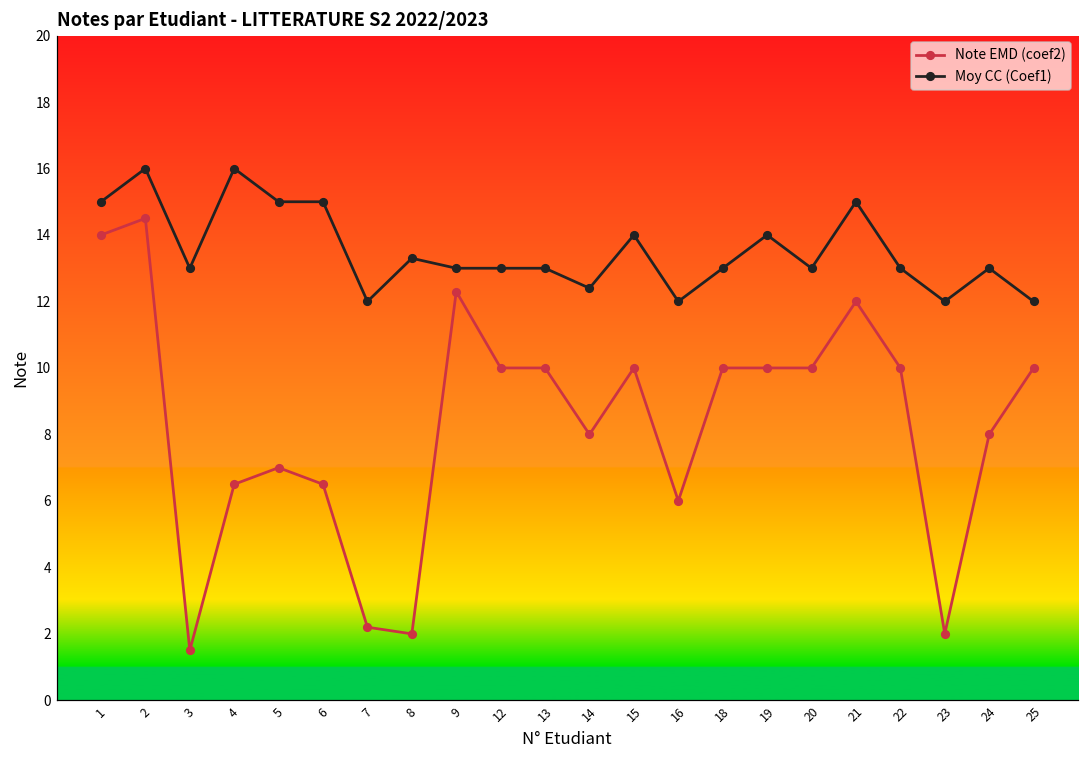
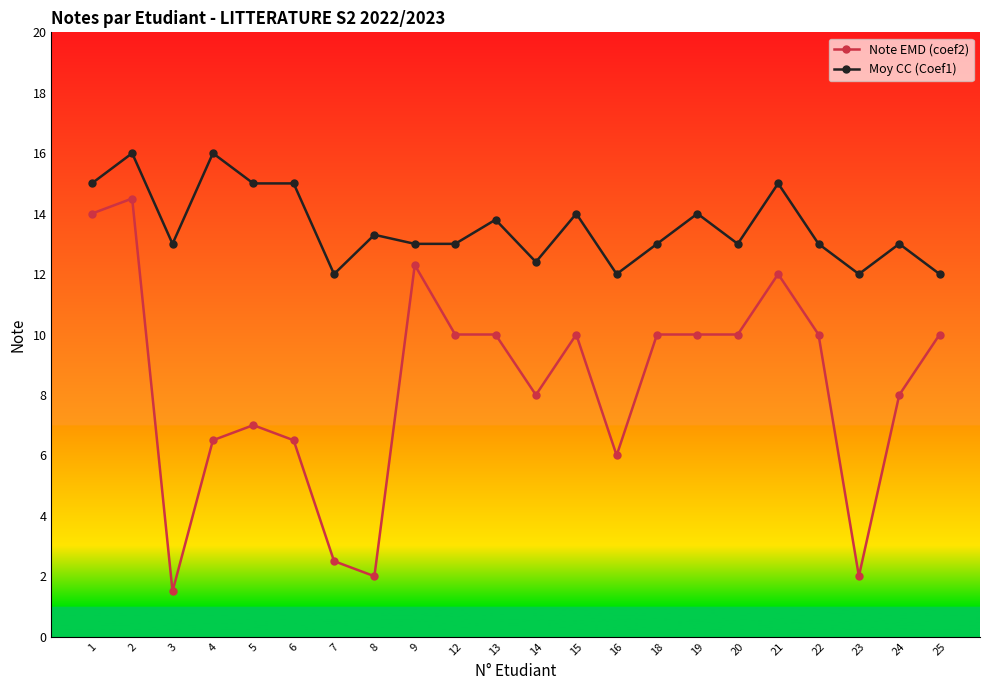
  {
    "Note EMD (coef2)": {
      "1": 14.0,
      "2": 14.5,
      "3": 1.5,
      "4": 6.5,
      "5": 7.0,
      "6": 6.5,
-     "7": 2.2,
+     "7": 2.5,
      "8": 2.0,
      "9": 12.3,
      "12": 10.0,
      "13": 10.0,
      "14": 8.0,
      "15": 10.0,
      "16": 6.0,
      "18": 10.0,
      "19": 10.0,
      "20": 10.0,
      "21": 12.0,
      "22": 10.0,
      "23": 2.0,
      "24": 8.0,
      "25": 10.0
    },
    "Moy CC (Coef1)": {
      "1": 15.0,
      "2": 16.0,
      "3": 13.0,
      "4": 16.0,
      "5": 15.0,
      "6": 15.0,
      "7": 12.0,
      "8": 13.3,
      "9": 13.0,
      "12": 13.0,
-     "13": 13.0,
+     "13": 13.8,
      "14": 12.4,
      "15": 14.0,
      "16": 12.0,
      "18": 13.0,
      "19": 14.0,
      "20": 13.0,
      "21": 15.0,
      "22": 13.0,
      "23": 12.0,
      "24": 13.0,
      "25": 12.0
    }
  }
